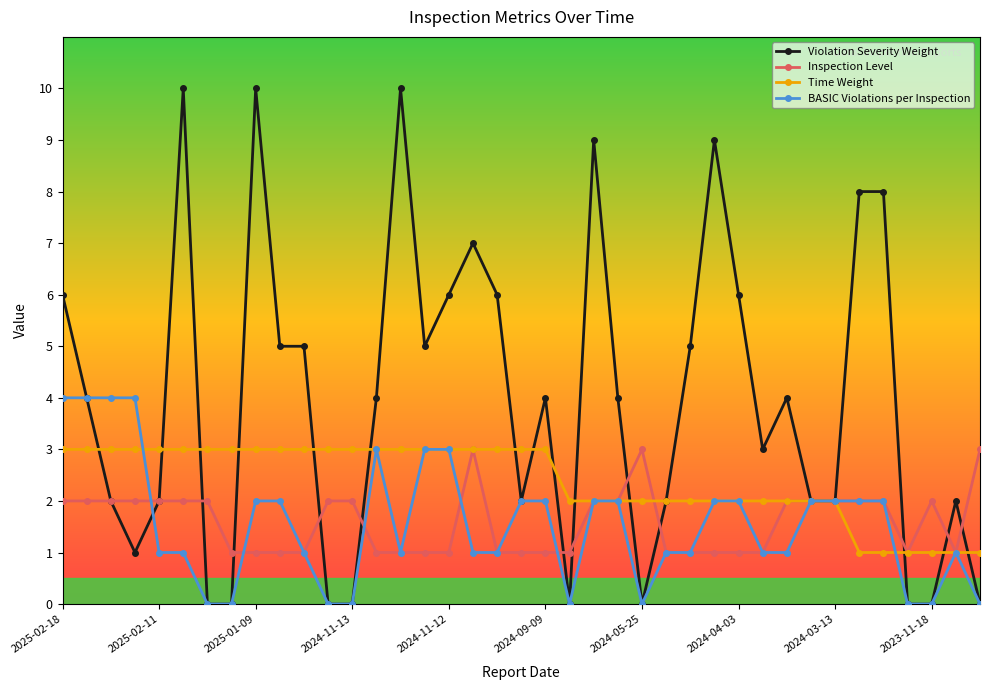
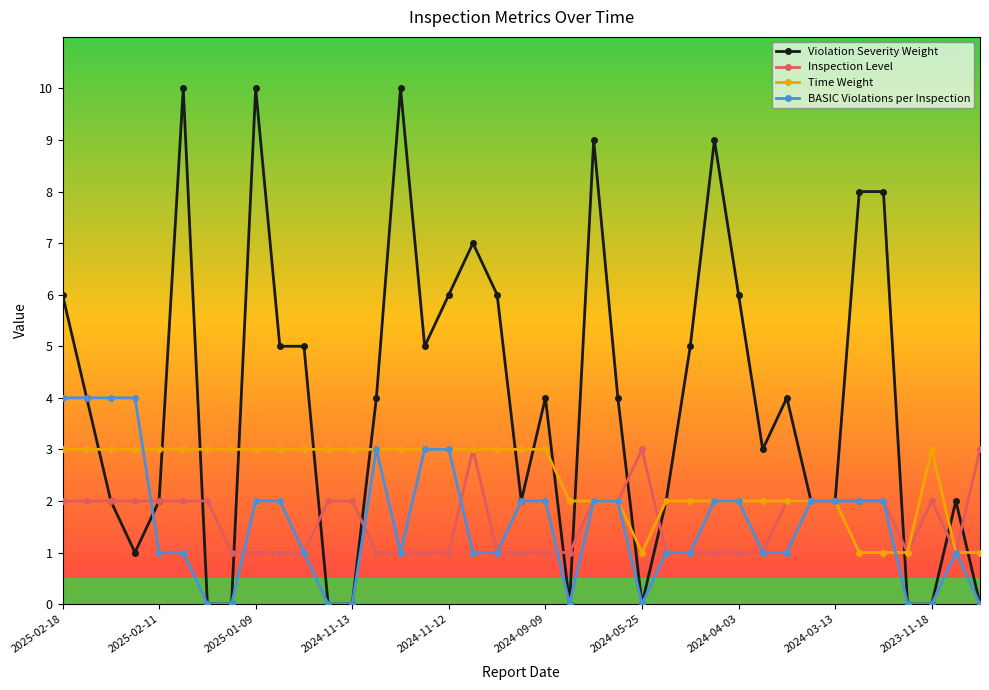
  {
    "Inspection Level": {
      "2024-11-13": 2,
      "2024-05-25": 3,
      "2023-11-18": 2
    },
    "Time Weight": {
      "2024-11-13": 3,
-     "2024-05-25": 2,
-     "2023-11-18": 1
+     "2024-05-25": 1,
+     "2023-11-18": 3
    }
  }
